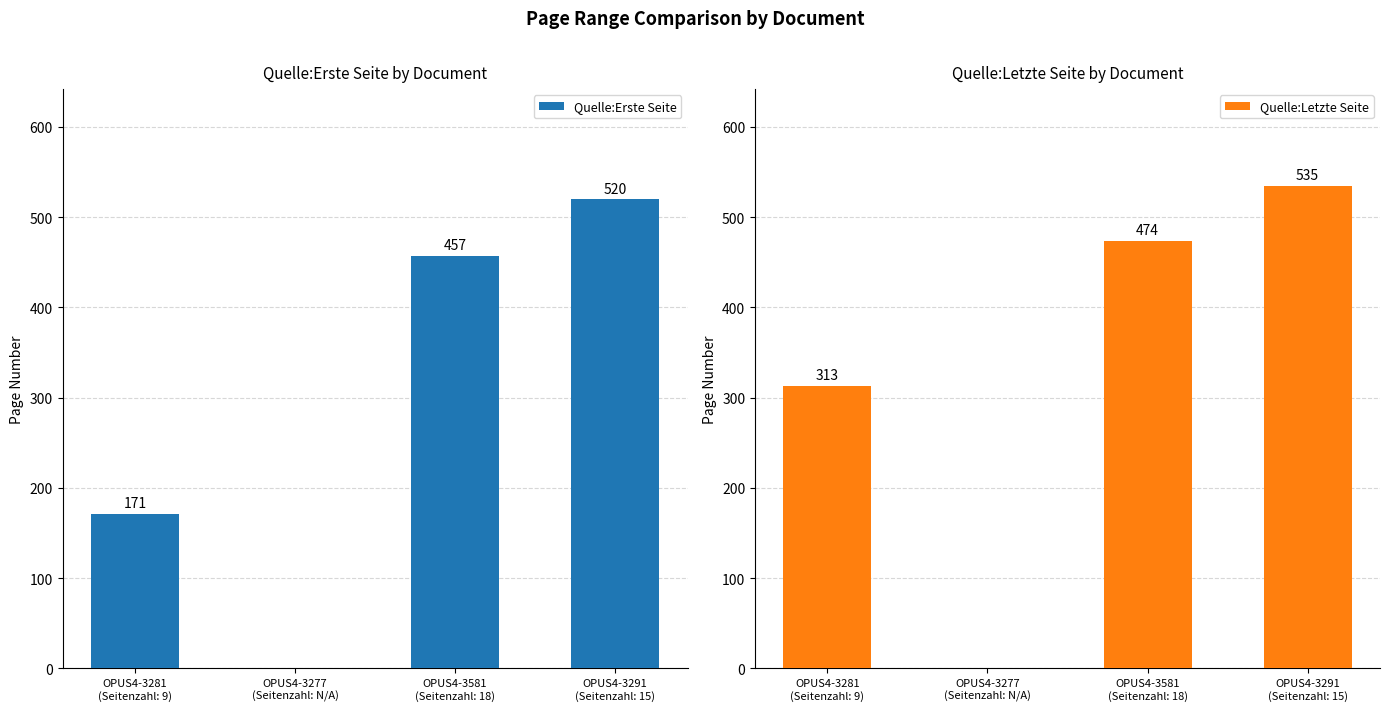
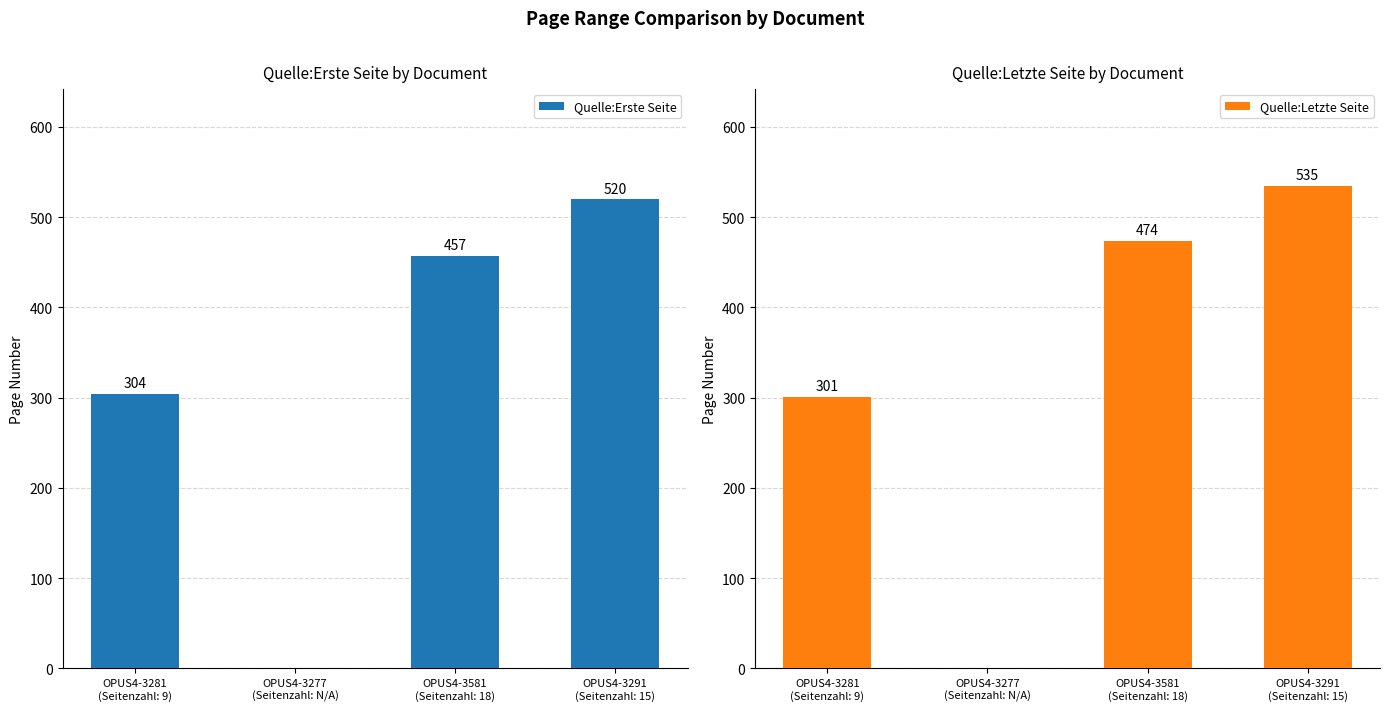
  {
    "Quelle:Erste Seite by Document": {
-     "OPUS4-3281 (Seitenzahl: 9)": 171,
+     "OPUS4-3281 (Seitenzahl: 9)": 304,
      "OPUS4-3581 (Seitenzahl: 18)": 457,
      "OPUS4-3291 (Seitenzahl: 15)": 520
    },
    "Quelle:Letzte Seite by Document": {
-     "OPUS4-3281 (Seitenzahl: 9)": 313,
+     "OPUS4-3281 (Seitenzahl: 9)": 301,
      "OPUS4-3581 (Seitenzahl: 18)": 474,
      "OPUS4-3291 (Seitenzahl: 15)": 535
    }
  }
